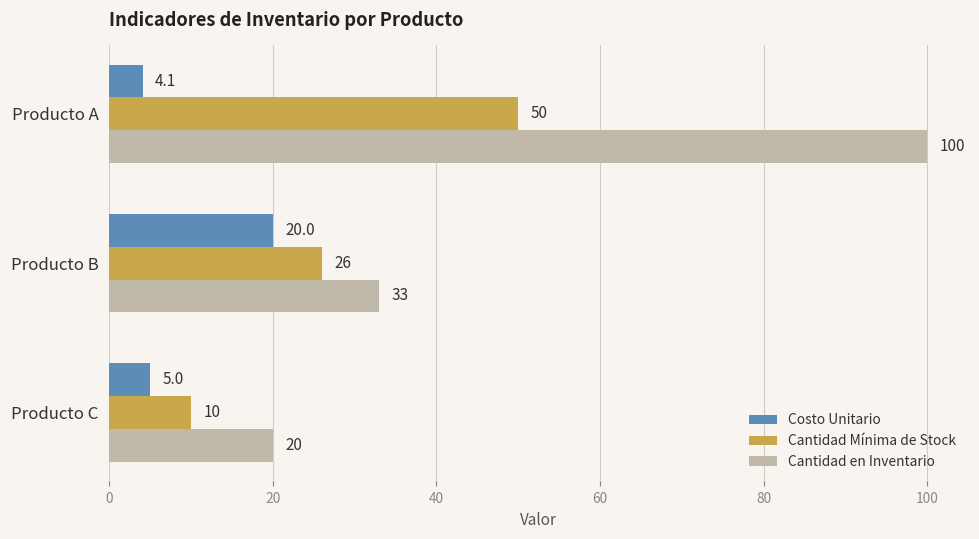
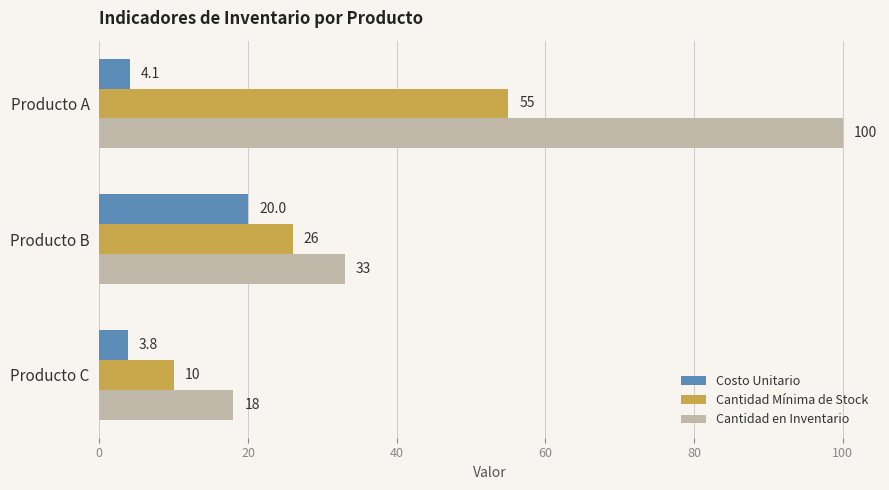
  {
    "Costo Unitario": {
      "Producto A": 4.1,
      "Producto B": 20.0,
-     "Producto C": 5.0
+     "Producto C": 3.8
    },
    "Cantidad Mínima de Stock": {
-     "Producto A": 50,
+     "Producto A": 55,
      "Producto B": 26,
      "Producto C": 10
    },
    "Cantidad en Inventario": {
      "Producto A": 100,
      "Producto B": 33,
-     "Producto C": 20
+     "Producto C": 18
    }
  }
